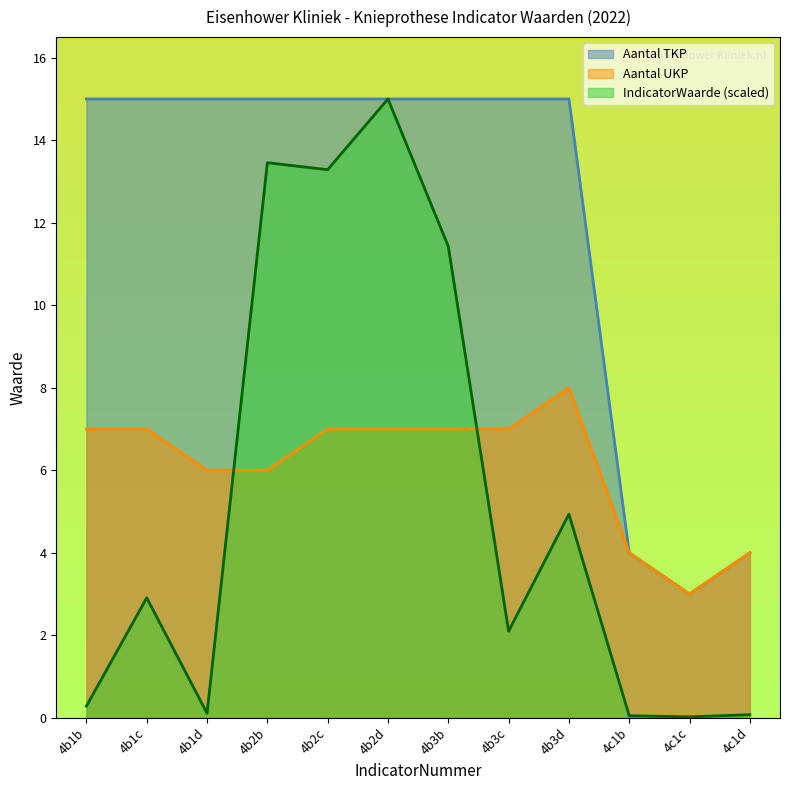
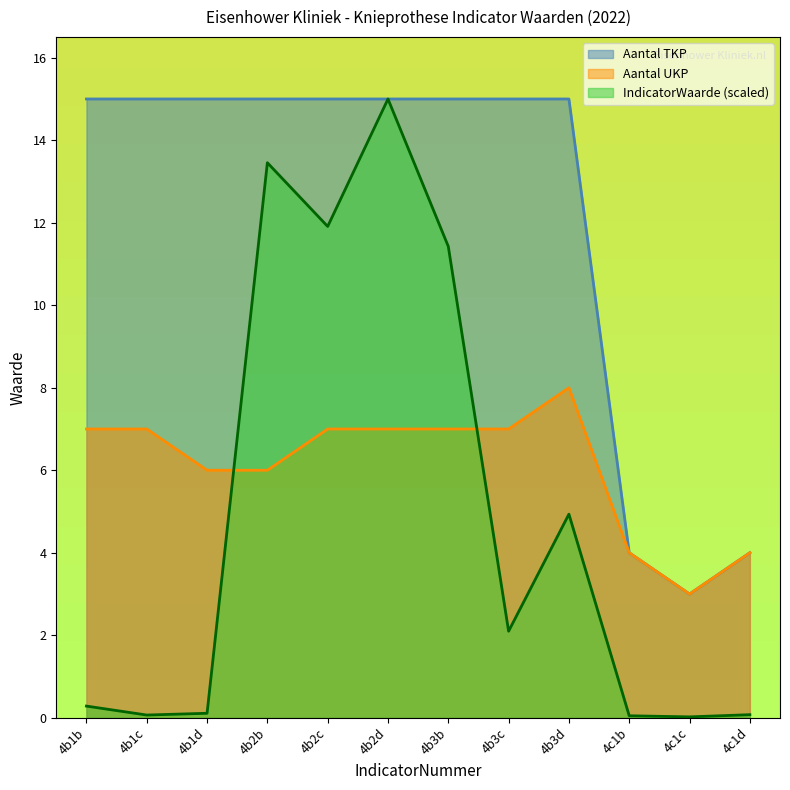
  {
    "Aantal TKP": {
      "4b1b": 15.0,
      "4b1c": 15.0,
      "4b1d": 15.0,
      "4b2b": 15.0,
      "4b2c": 15.0,
      "4b3b": 15.0,
      "4b3c": 15.0,
      "4b3d": 15.0
    },
    "Aantal UKP": {
      "4b1b": 7.0,
      "4b1c": 7.0,
      "4b1d": 6.0,
      "4b2b": 6.0,
      "4b2c": 7.0,
      "4b2d": 7.0,
      "4b3b": 7.0,
      "4b3c": 7.0,
      "4b3d": 8.0
    },
    "IndicatorWaarde (scaled)": {
      "4b1b": 0.3,
-     "4b1c": 2.9,
+     "4b1c": 0.1,
      "4b1d": 0.1,
      "4b2b": 13.5,
-     "4b2c": 13.3,
+     "4b2c": 11.9,
      "4b3b": 11.4,
      "4b3c": 2.1,
      "4b3d": 4.9,
      "4c1b": 0.0,
      "4c1c": 0.0,
      "4c1d": 0.1
    }
  }
